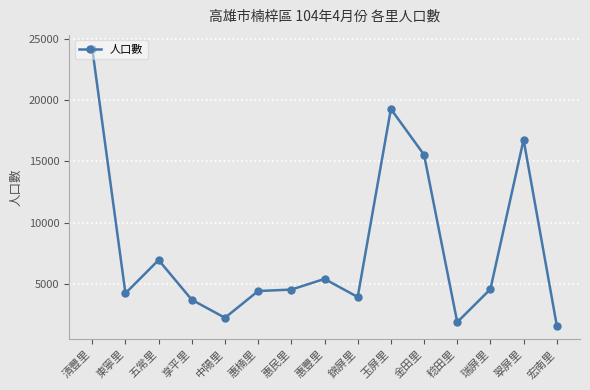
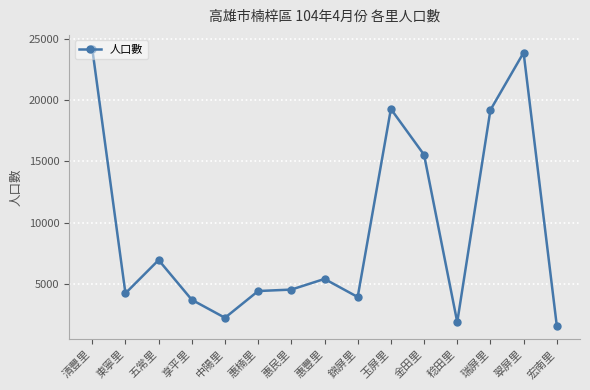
  {
    "東寧里": 4200,
    "五常里": 6900,
    "享平里": 3700,
    "中陽里": 2200,
    "惠楠里": 4400,
    "惠民里": 4500,
    "惠豐里": 5400,
    "錦屏里": 3900,
    "玉屏里": 19300,
    "金田里": 15500,
    "稔田里": 1900,
-   "瑞屏里": 4600,
-   "翠屏里": 16800,
+   "瑞屏里": 19200,
+   "翠屏里": 23900,
    "宏南里": 1600
  }
